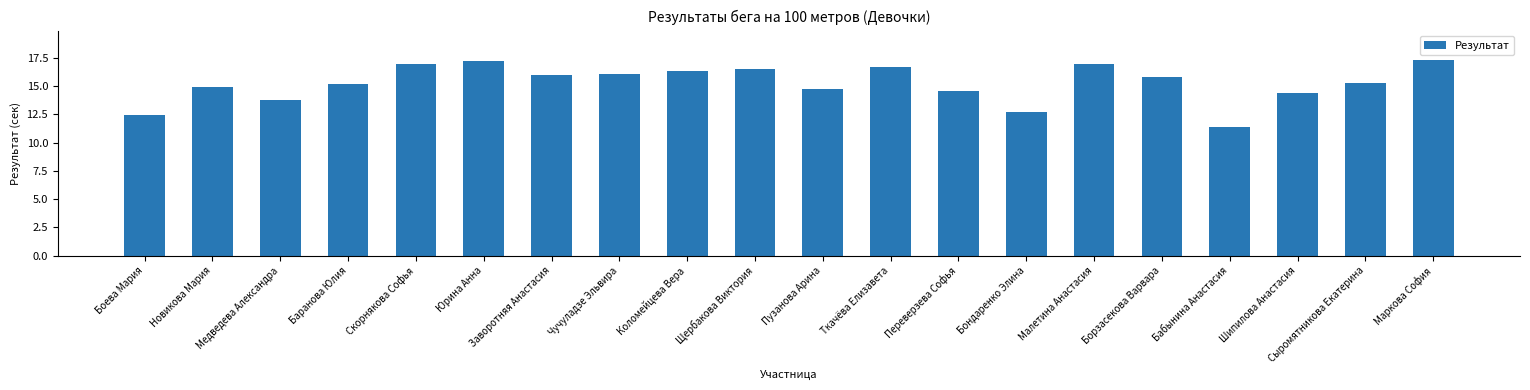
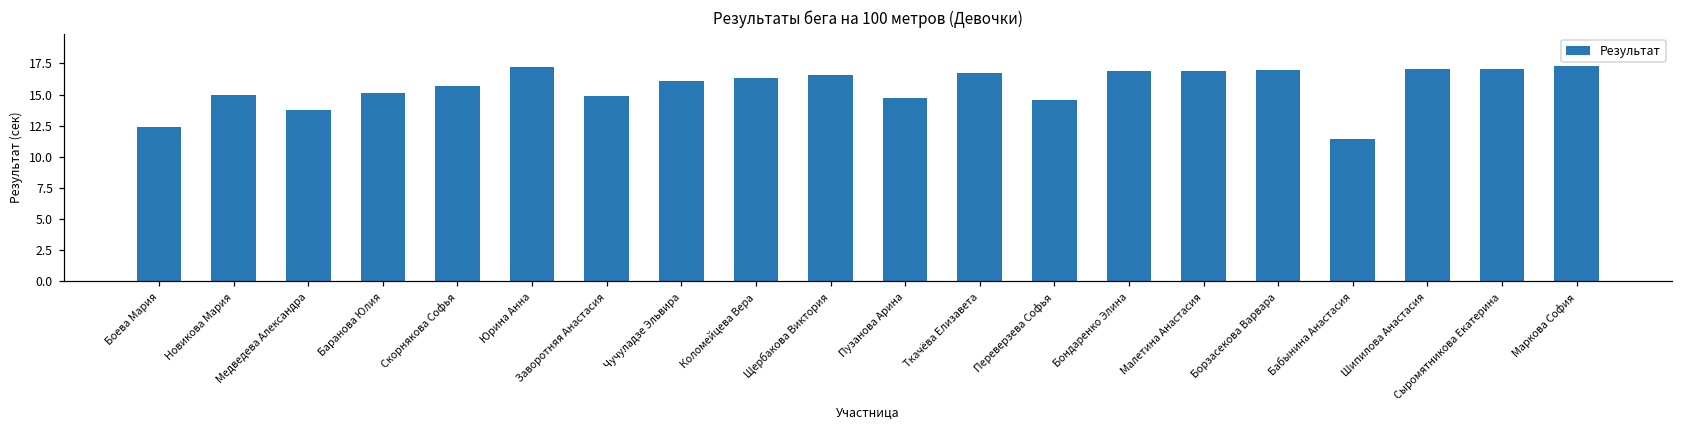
  {
    "Боева Мария": 12.4,
    "Новикова Мария": 14.9,
    "Медведева Александра": 13.8,
    "Баранова Юлия": 15.2,
-   "Скорнякова Софья": 16.9,
+   "Скорнякова Софья": 15.7,
    "Юрина Анна": 17.2,
-   "Заворотняя Анастасия": 16.0,
+   "Заворотняя Анастасия": 14.9,
    "Чучуладзе Эльвира": 16.1,
    "Коломейцева Вера": 16.3,
    "Щербакова Виктория": 16.5,
    "Пузанова Арина": 14.8,
    "Ткачёва Елизавета": 16.7,
    "Переверзева Софья": 14.6,
-   "Бондаренко Элина": 12.7,
+   "Бондаренко Элина": 16.9,
    "Малетина Анастасия": 16.9,
-   "Борзасекова Варвара": 15.8,
+   "Борзасекова Варвара": 17.0,
    "Бабынина Анастасия": 11.4,
-   "Шипилова Анастасия": 14.4,
-   "Сыромятникова Екатерина": 15.3,
+   "Шипилова Анастасия": 17.1,
+   "Сыромятникова Екатерина": 17.1,
    "Маркова София": 17.3
  }
